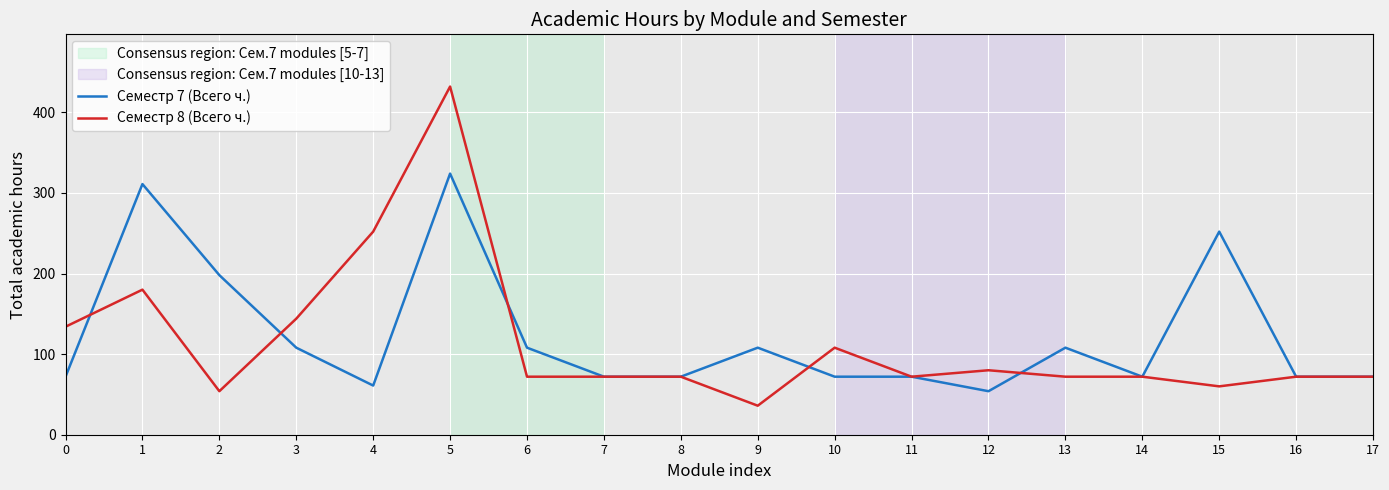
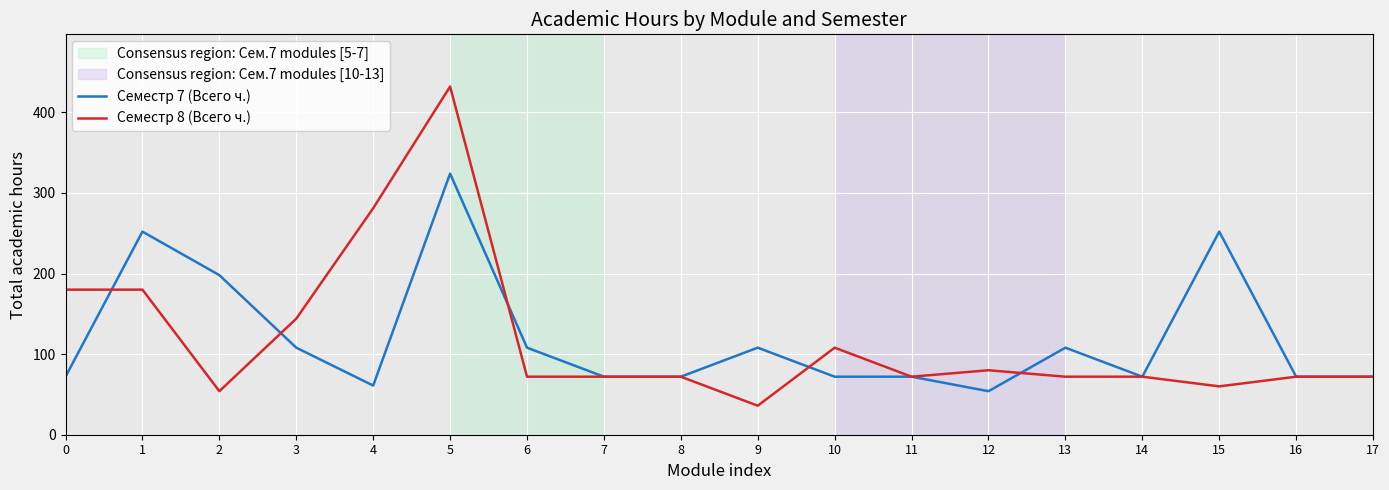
  {
    "Семестр 7 (Всего ч.)": {
      "0": 70,
-     "1": 310,
+     "1": 250,
      "2": 200,
      "3": 110,
      "4": 60,
      "5": 320,
      "6": 110,
      "9": 110,
      "10": 70,
      "12": 50,
      "13": 110,
      "15": 250
    },
    "Семестр 8 (Всего ч.)": {
-     "0": 130,
+     "0": 180,
      "1": 180,
      "2": 50,
      "3": 140,
-     "4": 250,
+     "4": 280,
      "5": 430,
      "6": 70,
      "9": 40,
      "10": 110,
      "12": 80,
      "13": 70,
      "15": 60
    }
  }
